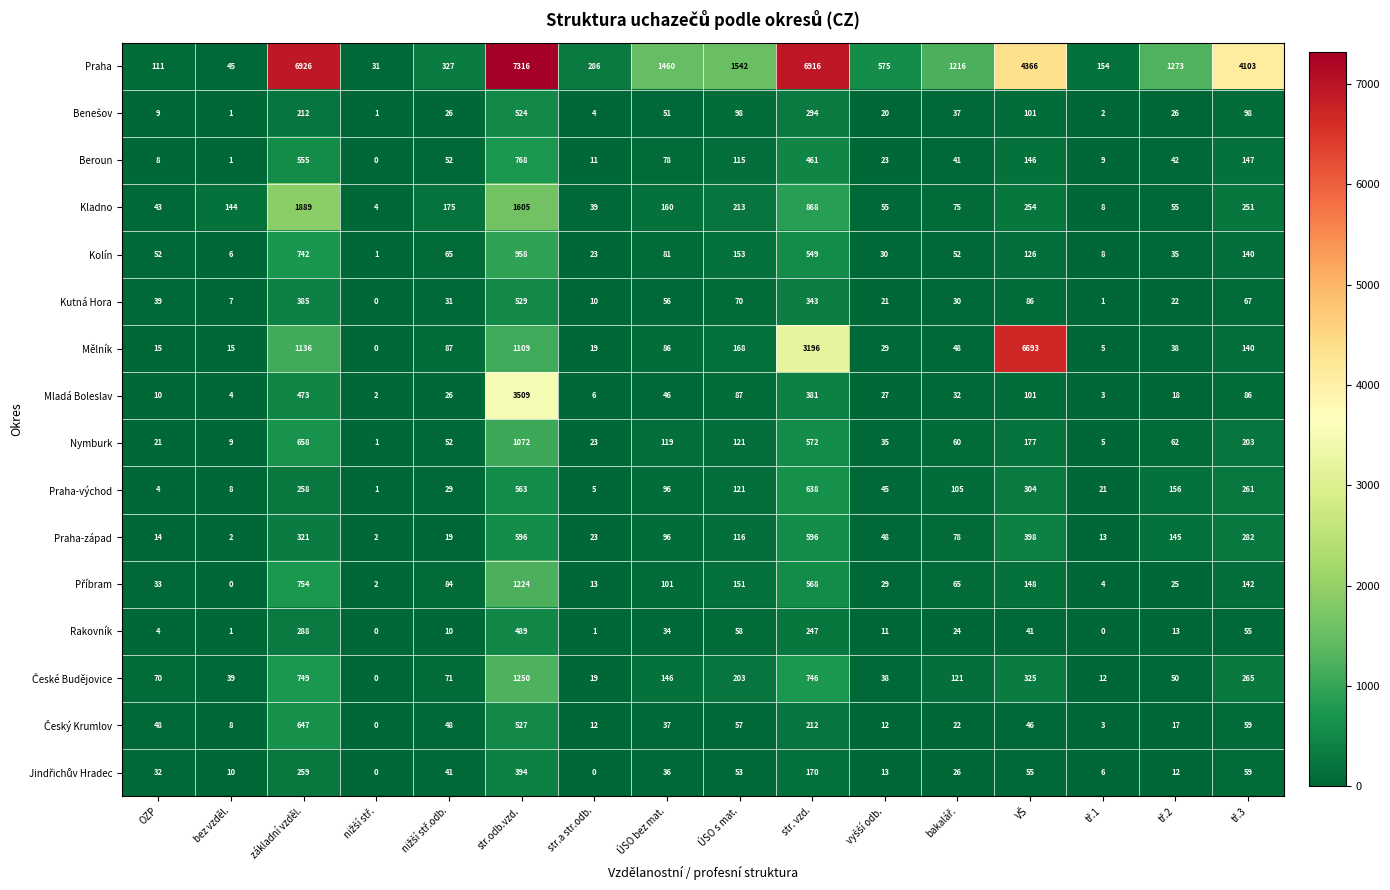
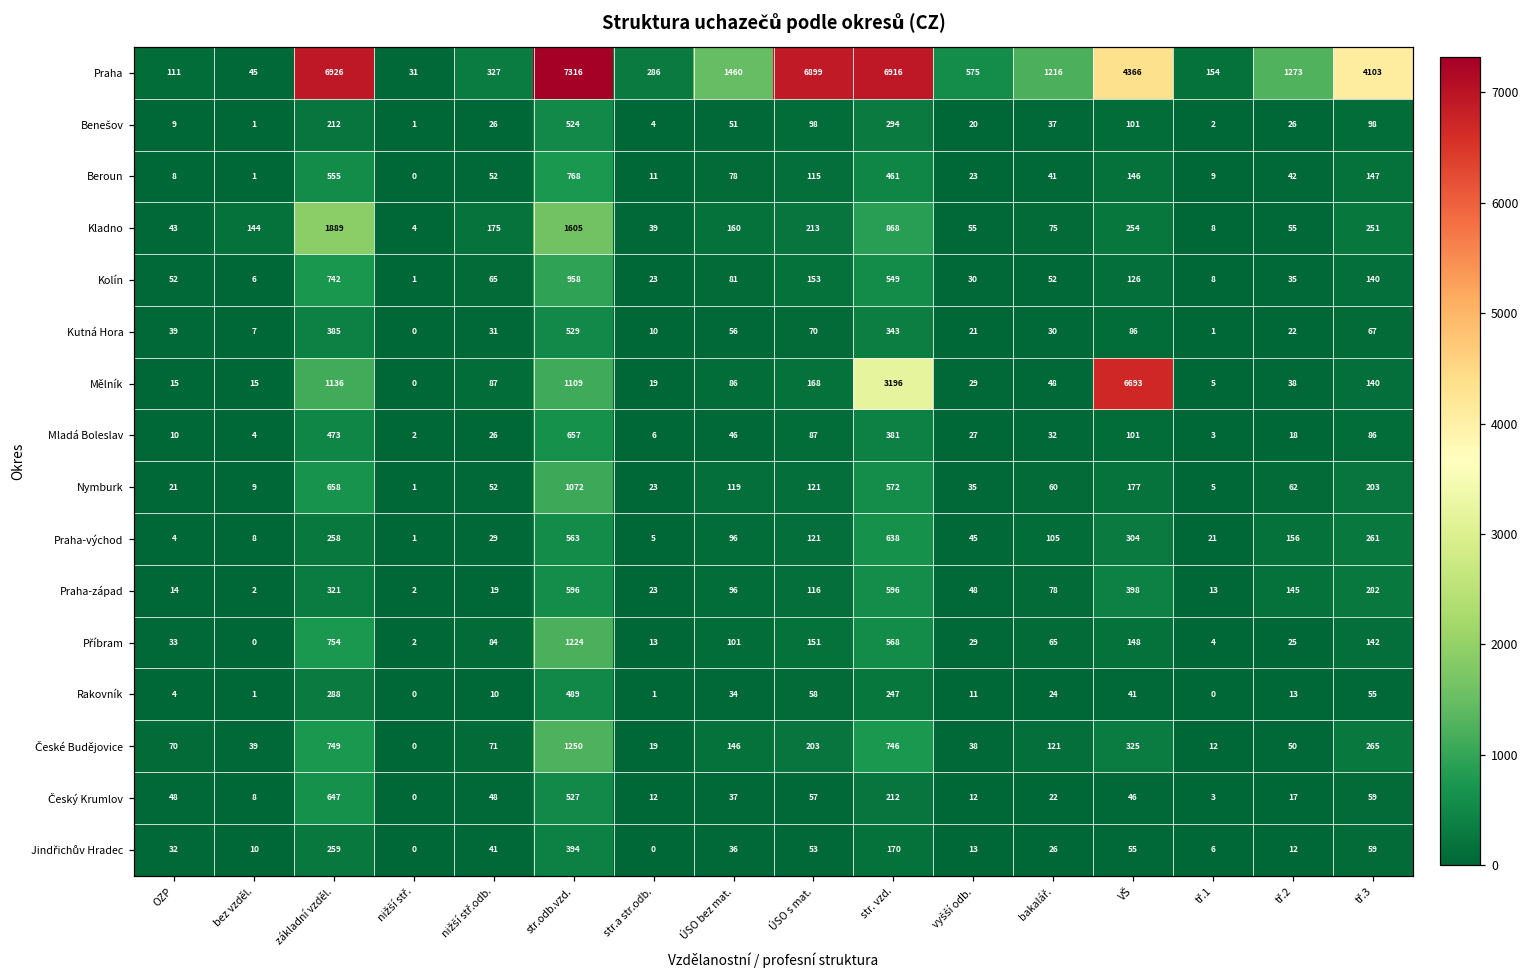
  {
    "Praha": {
      "OZP": 111,
      "bez vzděl.": 45,
      "základní vzděl.": 6926,
      "nižší stř.": 31,
      "nižší stř.odb.": 327,
      "str.odb.vzd.": 7316,
      "str.a str.odb.": 286,
      "ÚSO bez mat.": 1460,
-     "ÚSO s mat.": 1542,
+     "ÚSO s mat.": 6899,
      "str. vzd.": 6916,
      "vyšší odb.": 575,
      "bakalář.": 1216,
      "VŠ": 4366,
      "tř.1": 154,
      "tř.2": 1273,
      "tř.3": 4103
    },
    "Mladá Boleslav": {
      "OZP": 10,
      "bez vzděl.": 4,
      "základní vzděl.": 473,
      "nižší stř.": 2,
      "nižší stř.odb.": 26,
-     "str.odb.vzd.": 3509,
+     "str.odb.vzd.": 657,
      "str.a str.odb.": 6,
      "ÚSO bez mat.": 46,
      "ÚSO s mat.": 87,
      "str. vzd.": 381,
      "vyšší odb.": 27,
      "bakalář.": 32,
      "VŠ": 101,
      "tř.1": 3,
      "tř.2": 18,
      "tř.3": 86
    }
  }
